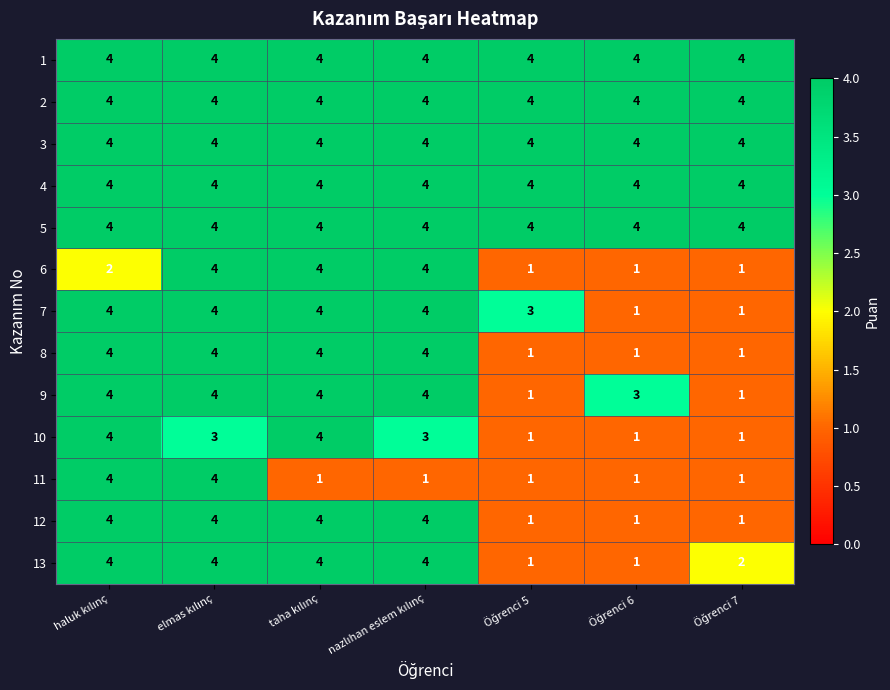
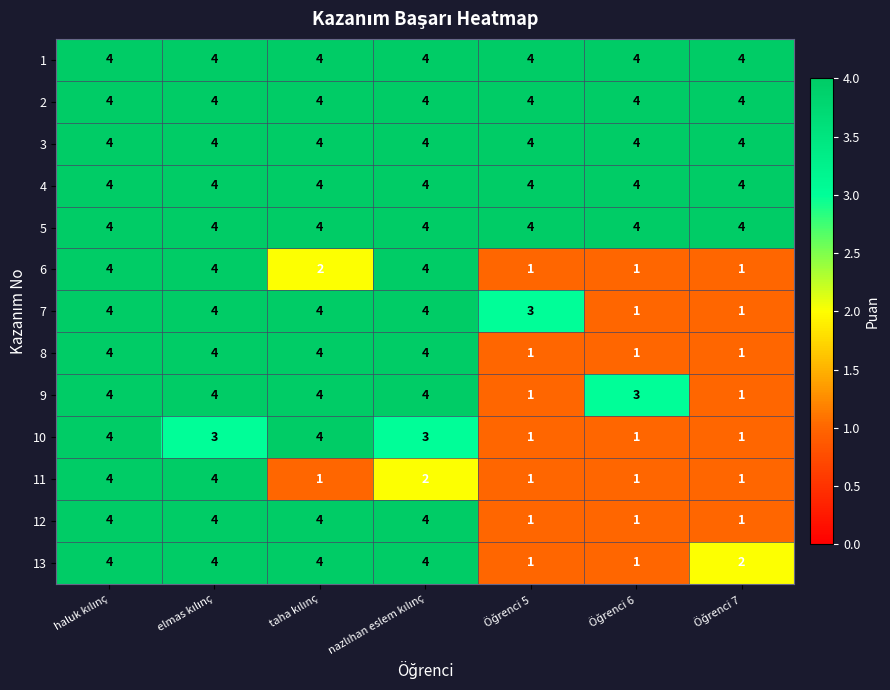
  {
    "1": {
      "haluk kılınç": 4,
      "elmas kılınç": 4,
      "taha kılınç": 4,
      "nazlıhan eslem kılınç": 4,
      "Öğrenci 5": 4,
      "Öğrenci 6": 4,
      "Öğrenci 7": 4
    },
    "2": {
      "haluk kılınç": 4,
      "elmas kılınç": 4,
      "taha kılınç": 4,
      "nazlıhan eslem kılınç": 4,
      "Öğrenci 5": 4,
      "Öğrenci 6": 4,
      "Öğrenci 7": 4
    },
    "3": {
      "haluk kılınç": 4,
      "elmas kılınç": 4,
      "taha kılınç": 4,
      "nazlıhan eslem kılınç": 4,
      "Öğrenci 5": 4,
      "Öğrenci 6": 4,
      "Öğrenci 7": 4
    },
    "4": {
      "haluk kılınç": 4,
      "elmas kılınç": 4,
      "taha kılınç": 4,
      "nazlıhan eslem kılınç": 4,
      "Öğrenci 5": 4,
      "Öğrenci 6": 4,
      "Öğrenci 7": 4
    },
    "5": {
      "haluk kılınç": 4,
      "elmas kılınç": 4,
      "taha kılınç": 4,
      "nazlıhan eslem kılınç": 4,
      "Öğrenci 5": 4,
      "Öğrenci 6": 4,
      "Öğrenci 7": 4
    },
    "6": {
-     "haluk kılınç": 2,
+     "haluk kılınç": 4,
      "elmas kılınç": 4,
-     "taha kılınç": 4,
+     "taha kılınç": 2,
      "nazlıhan eslem kılınç": 4,
      "Öğrenci 5": 1,
      "Öğrenci 6": 1,
      "Öğrenci 7": 1
    },
    "7": {
      "haluk kılınç": 4,
      "elmas kılınç": 4,
      "taha kılınç": 4,
      "nazlıhan eslem kılınç": 4,
      "Öğrenci 5": 3,
      "Öğrenci 6": 1,
      "Öğrenci 7": 1
    },
    "8": {
      "haluk kılınç": 4,
      "elmas kılınç": 4,
      "taha kılınç": 4,
      "nazlıhan eslem kılınç": 4,
      "Öğrenci 5": 1,
      "Öğrenci 6": 1,
      "Öğrenci 7": 1
    },
    "9": {
      "haluk kılınç": 4,
      "elmas kılınç": 4,
      "taha kılınç": 4,
      "nazlıhan eslem kılınç": 4,
      "Öğrenci 5": 1,
      "Öğrenci 6": 3,
      "Öğrenci 7": 1
    },
    "10": {
      "haluk kılınç": 4,
      "elmas kılınç": 3,
      "taha kılınç": 4,
      "nazlıhan eslem kılınç": 3,
      "Öğrenci 5": 1,
      "Öğrenci 6": 1,
      "Öğrenci 7": 1
    },
    "11": {
      "haluk kılınç": 4,
      "elmas kılınç": 4,
      "taha kılınç": 1,
-     "nazlıhan eslem kılınç": 1,
+     "nazlıhan eslem kılınç": 2,
      "Öğrenci 5": 1,
      "Öğrenci 6": 1,
      "Öğrenci 7": 1
    },
    "12": {
      "haluk kılınç": 4,
      "elmas kılınç": 4,
      "taha kılınç": 4,
      "nazlıhan eslem kılınç": 4,
      "Öğrenci 5": 1,
      "Öğrenci 6": 1,
      "Öğrenci 7": 1
    },
    "13": {
      "haluk kılınç": 4,
      "elmas kılınç": 4,
      "taha kılınç": 4,
      "nazlıhan eslem kılınç": 4,
      "Öğrenci 5": 1,
      "Öğrenci 6": 1,
      "Öğrenci 7": 2
    }
  }
